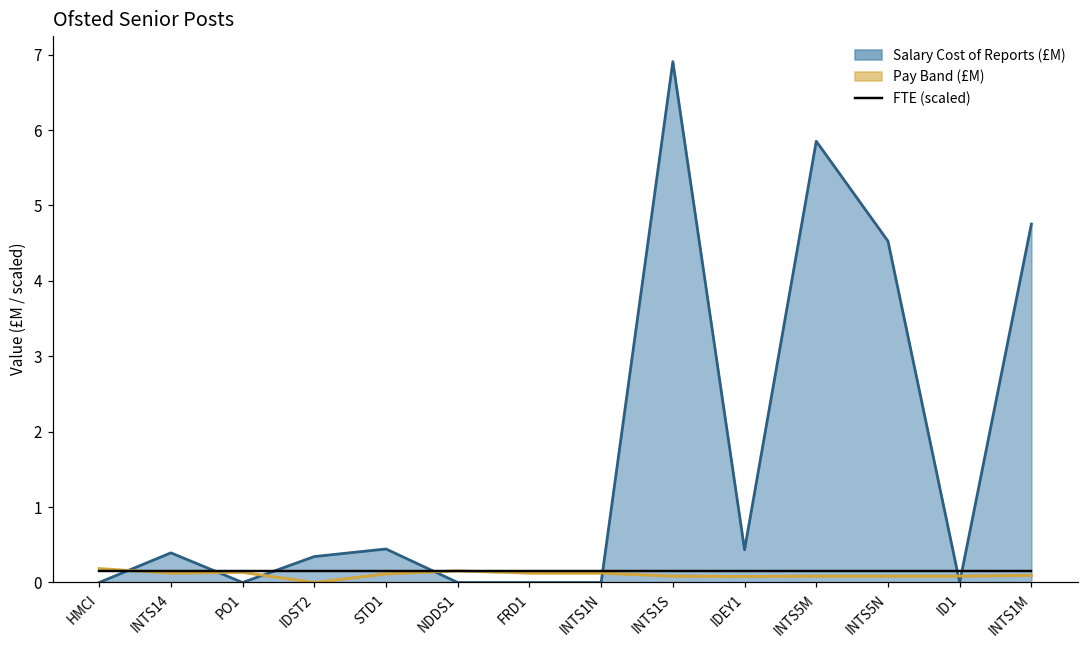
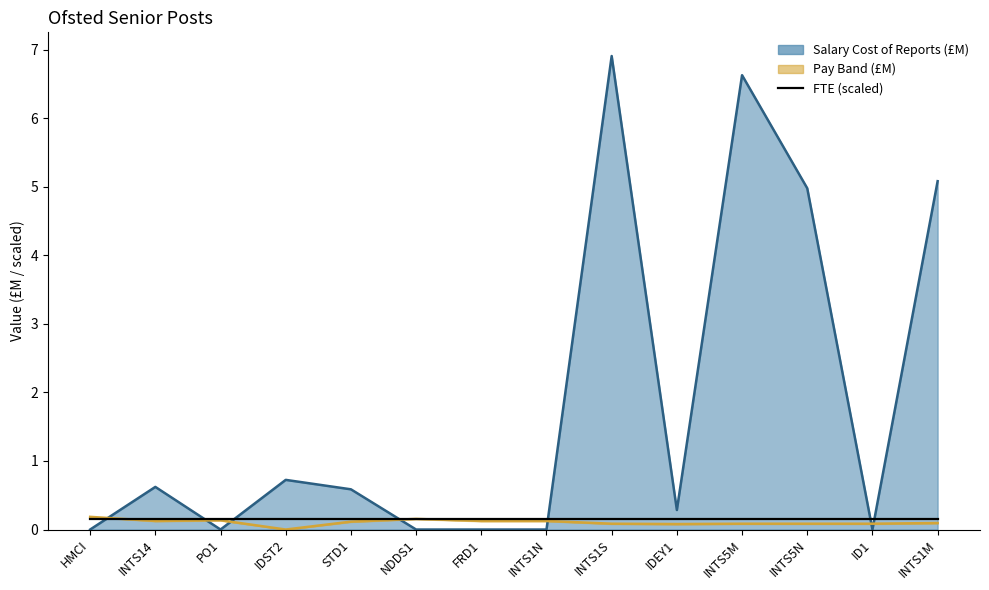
  {
    "Salary Cost of Reports (£M)": {
      "HMCI": 0.0,
-     "INTS14": 0.4,
+     "INTS14": 0.6,
      "PO1": 0.0,
-     "IDST2": 0.3,
-     "STD1": 0.4,
+     "IDST2": 0.7,
+     "STD1": 0.6,
      "NDDS1": 0.0,
      "FRD1": 0.0,
      "INTS1N": 0.0,
      "INTS1S": 6.9,
-     "IDEY1": 0.4,
-     "INTS5M": 5.9,
-     "INTS5N": 4.5,
+     "IDEY1": 0.3,
+     "INTS5M": 6.6,
+     "INTS5N": 5.0,
      "ID1": 0.0,
-     "INTS1M": 4.8
+     "INTS1M": 5.1
    },
    "Pay Band (£M)": {
      "IDST2": 0.0,
      "INTS1S": 0.1,
      "IDEY1": 0.1,
      "INTS5M": 0.1,
      "INTS5N": 0.1,
      "ID1": 0.1,
      "INTS1M": 0.1
    },
    "FTE (scaled)": {
      "IDST2": 0.2,
      "INTS1S": 0.2,
      "IDEY1": 0.2,
      "INTS5M": 0.2,
      "INTS5N": 0.2,
      "ID1": 0.2,
      "INTS1M": 0.2
    }
  }
